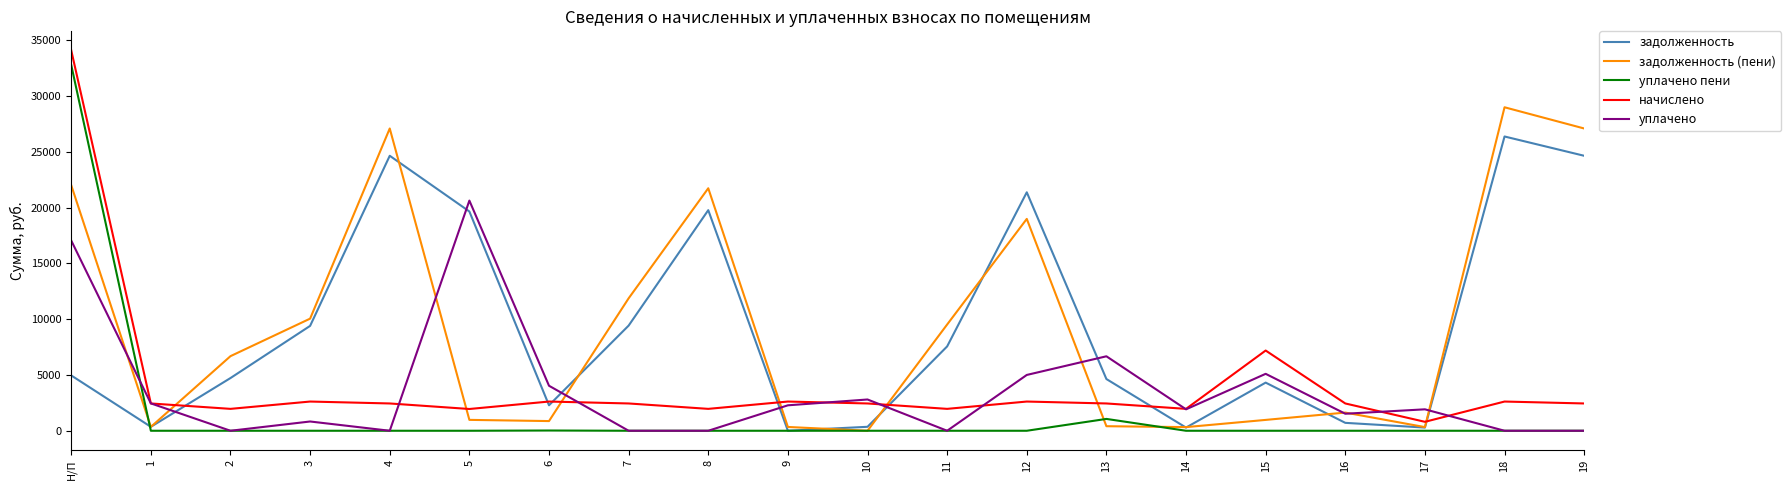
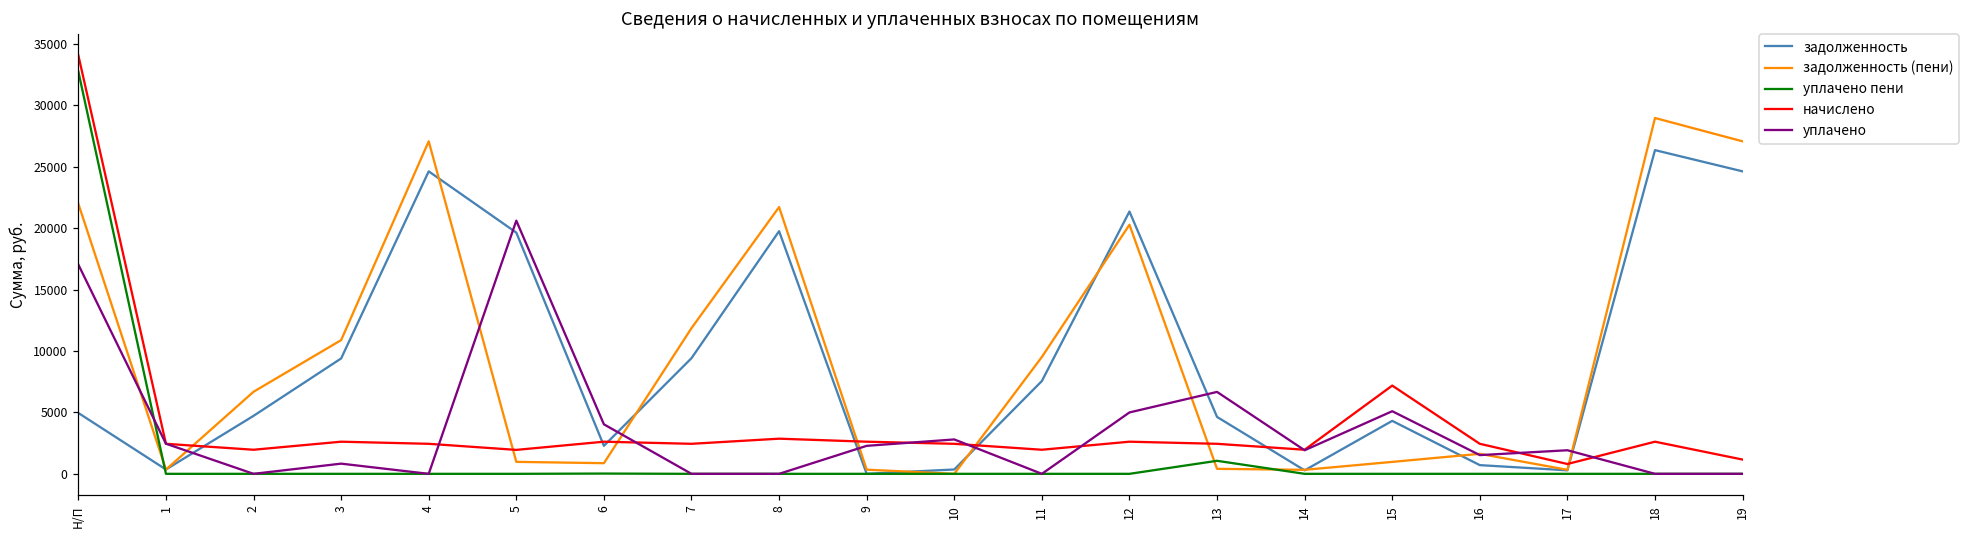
  {
    "задолженность": {
      "Н/П": 5000,
      "2": 4700,
      "3": 9400,
      "4": 24600,
      "5": 19600,
      "6": 2300,
      "7": 9400,
      "8": 19800,
      "10": 400,
      "11": 7600,
      "12": 21400,
      "13": 4600,
      "15": 4300,
      "16": 700,
      "18": 26400,
      "19": 24600
    },
    "задолженность (пени)": {
      "Н/П": 22000,
      "2": 6700,
-     "3": 10000,
+     "3": 10900,
      "4": 27100,
      "5": 1000,
      "6": 900,
      "7": 11900,
      "8": 21700,
      "9": 300,
      "11": 9500,
-     "12": 19000,
+     "12": 20300,
      "13": 400,
      "15": 1000,
      "18": 29000,
      "19": 27100
    },
    "уплачено пени": {
      "Н/П": 32800,
      "1": 0,
      "3": 0,
      "5": 0,
      "6": 0,
      "12": 0,
      "13": 1100,
      "14": 0,
      "15": 0,
      "16": 0,
      "17": 0
    },
    "начислено": {
      "Н/П": 34100,
      "2": 2000,
      "3": 2600,
      "4": 2400,
      "5": 2000,
      "6": 2600,
      "7": 2400,
-     "8": 2000,
+     "8": 2900,
      "9": 2600,
      "10": 2400,
      "11": 2000,
      "12": 2600,
      "13": 2400,
      "15": 7200,
      "16": 2400,
      "17": 800,
      "18": 2600,
-     "19": 2400
+     "19": 1200
    },
    "уплачено": {
      "Н/П": 17000,
      "3": 800,
      "5": 20600,
      "6": 4000,
      "9": 2300,
      "10": 2800,
      "12": 5000,
      "13": 6700,
      "15": 5100,
      "17": 1900
    }
  }
